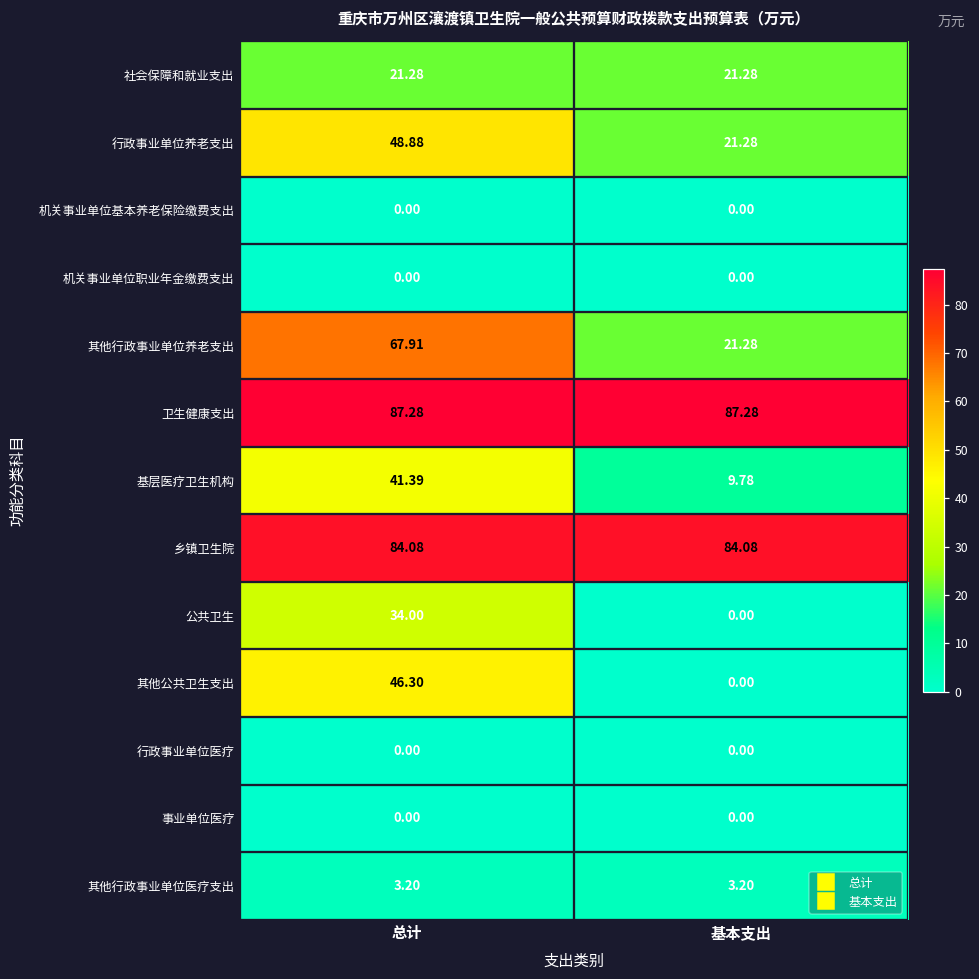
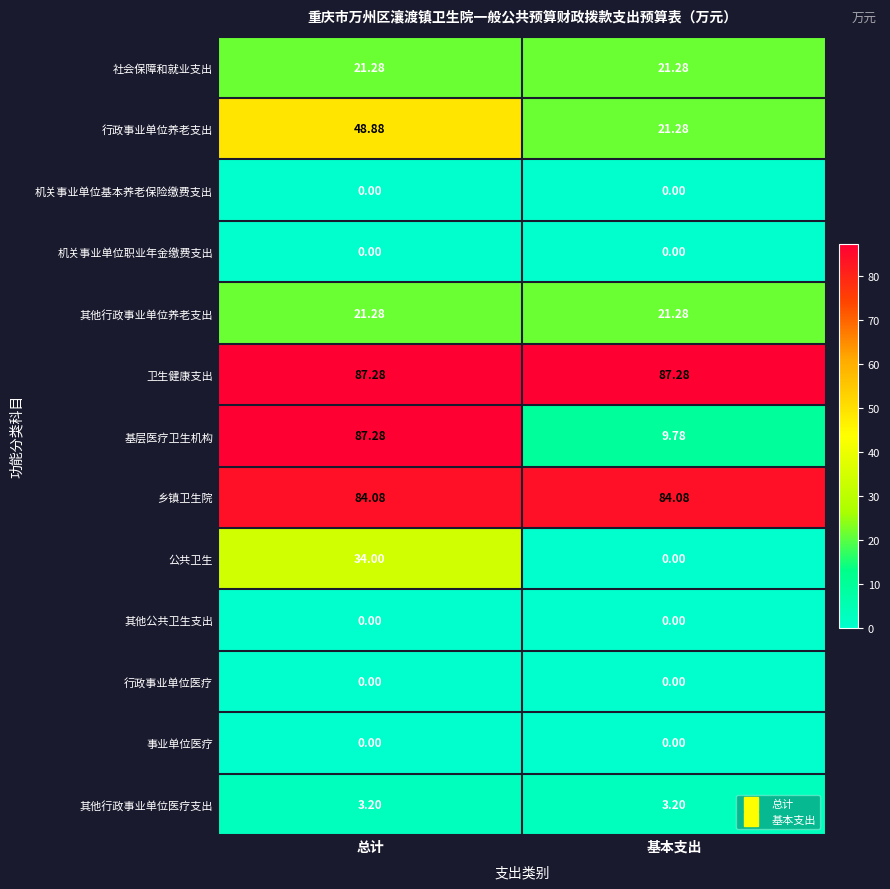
  {
    "社会保障和就业支出": {
      "总计": 21.28,
      "基本支出": 21.28
    },
    "行政事业单位养老支出": {
      "总计": 48.88,
      "基本支出": 21.28
    },
    "机关事业单位基本养老保险缴费支出": {
      "总计": 0.00,
      "基本支出": 0.00
    },
    "机关事业单位职业年金缴费支出": {
      "总计": 0.00,
      "基本支出": 0.00
    },
    "其他行政事业单位养老支出": {
-     "总计": 67.91,
+     "总计": 21.28,
      "基本支出": 21.28
    },
    "卫生健康支出": {
      "总计": 87.28,
      "基本支出": 87.28
    },
    "基层医疗卫生机构": {
-     "总计": 41.39,
+     "总计": 87.28,
      "基本支出": 9.78
    },
    "乡镇卫生院": {
      "总计": 84.08,
      "基本支出": 84.08
    },
    "公共卫生": {
      "总计": 34.00,
      "基本支出": 0.00
    },
    "其他公共卫生支出": {
-     "总计": 46.30,
+     "总计": 0.00,
      "基本支出": 0.00
    },
    "行政事业单位医疗": {
      "总计": 0.00,
      "基本支出": 0.00
    },
    "事业单位医疗": {
      "总计": 0.00,
      "基本支出": 0.00
    },
    "其他行政事业单位医疗支出": {
      "总计": 3.20,
      "基本支出": 3.20
    }
  }
